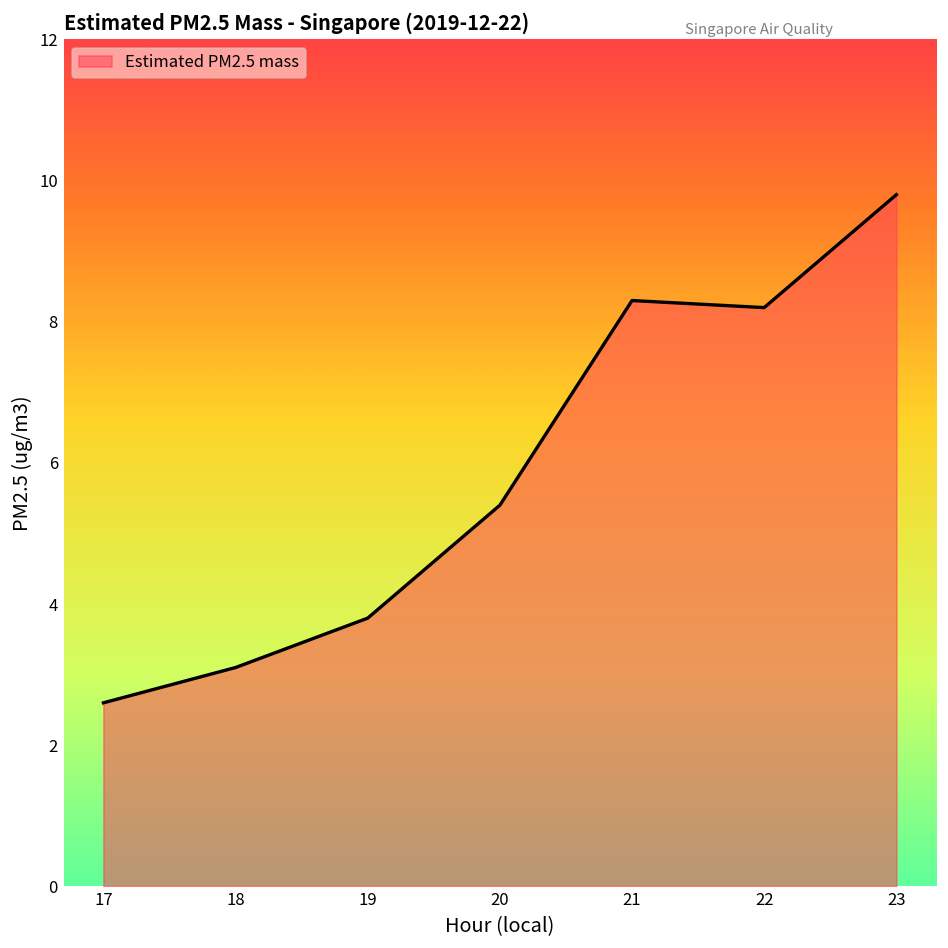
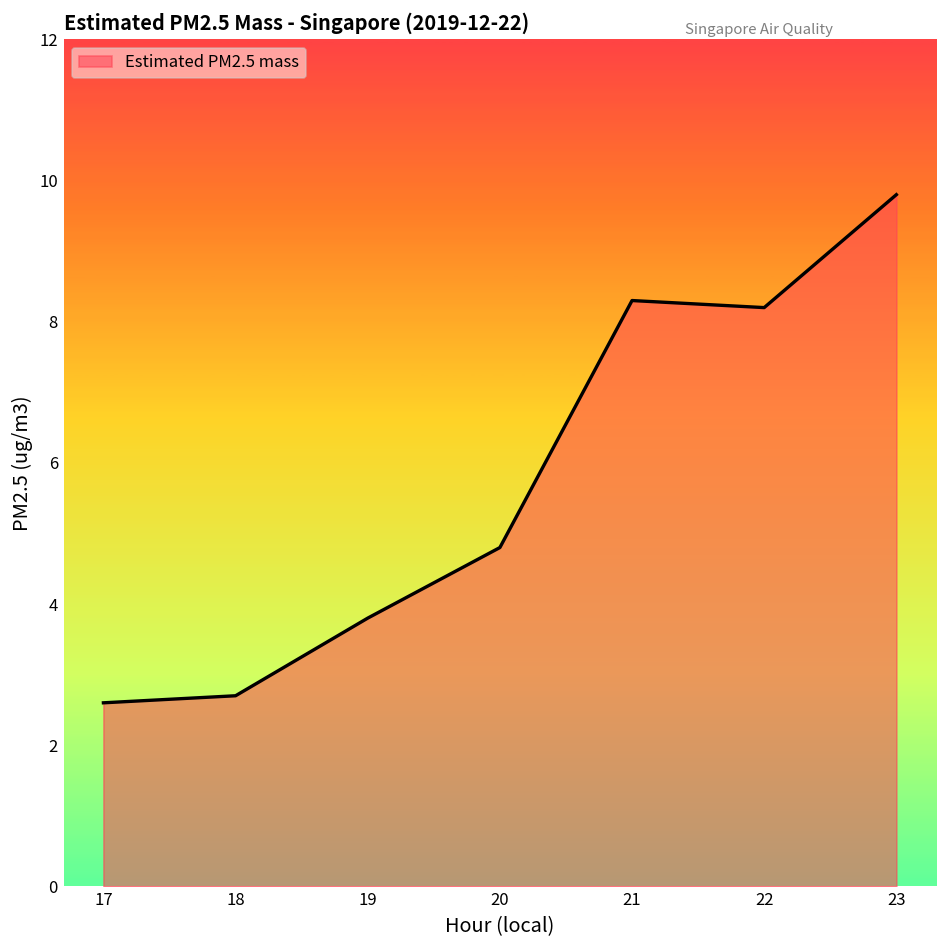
  {
    "17": 2.6,
-   "18": 3.1,
+   "18": 2.7,
    "19": 3.8,
-   "20": 5.4,
+   "20": 4.8,
    "21": 8.3,
    "22": 8.2,
    "23": 9.8
  }
